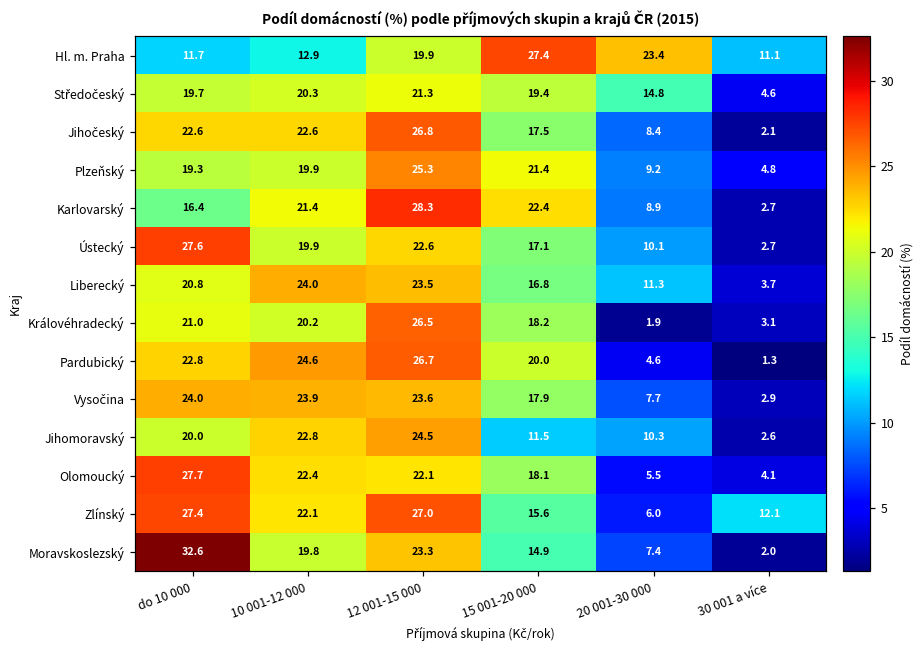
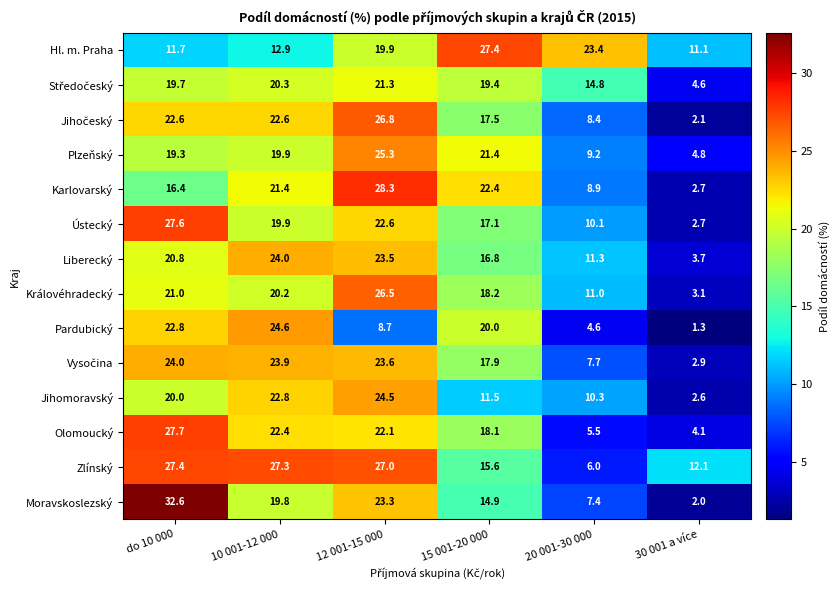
  {
    "Hl. m. Praha": {
      "do 10 000": 11.7,
      "10 001-12 000": 12.9,
      "12 001-15 000": 19.9,
      "15 001-20 000": 27.4,
      "20 001-30 000": 23.4,
      "30 001 a více": 11.1
    },
    "Středočeský": {
      "do 10 000": 19.7,
      "10 001-12 000": 20.3,
      "12 001-15 000": 21.3,
      "15 001-20 000": 19.4,
      "20 001-30 000": 14.8,
      "30 001 a více": 4.6
    },
    "Jihočeský": {
      "do 10 000": 22.6,
      "10 001-12 000": 22.6,
      "12 001-15 000": 26.8,
      "15 001-20 000": 17.5,
      "20 001-30 000": 8.4,
      "30 001 a více": 2.1
    },
    "Plzeňský": {
      "do 10 000": 19.3,
      "10 001-12 000": 19.9,
      "12 001-15 000": 25.3,
      "15 001-20 000": 21.4,
      "20 001-30 000": 9.2,
      "30 001 a více": 4.8
    },
    "Karlovarský": {
      "do 10 000": 16.4,
      "10 001-12 000": 21.4,
      "12 001-15 000": 28.3,
      "15 001-20 000": 22.4,
      "20 001-30 000": 8.9,
      "30 001 a více": 2.7
    },
    "Ústecký": {
      "do 10 000": 27.6,
      "10 001-12 000": 19.9,
      "12 001-15 000": 22.6,
      "15 001-20 000": 17.1,
      "20 001-30 000": 10.1,
      "30 001 a více": 2.7
    },
    "Liberecký": {
      "do 10 000": 20.8,
      "10 001-12 000": 24.0,
      "12 001-15 000": 23.5,
      "15 001-20 000": 16.8,
      "20 001-30 000": 11.3,
      "30 001 a více": 3.7
    },
    "Královéhradecký": {
      "do 10 000": 21.0,
      "10 001-12 000": 20.2,
      "12 001-15 000": 26.5,
      "15 001-20 000": 18.2,
-     "20 001-30 000": 1.9,
+     "20 001-30 000": 11.0,
      "30 001 a více": 3.1
    },
    "Pardubický": {
      "do 10 000": 22.8,
      "10 001-12 000": 24.6,
-     "12 001-15 000": 26.7,
+     "12 001-15 000": 8.7,
      "15 001-20 000": 20.0,
      "20 001-30 000": 4.6,
      "30 001 a více": 1.3
    },
    "Vysočina": {
      "do 10 000": 24.0,
      "10 001-12 000": 23.9,
      "12 001-15 000": 23.6,
      "15 001-20 000": 17.9,
      "20 001-30 000": 7.7,
      "30 001 a více": 2.9
    },
    "Jihomoravský": {
      "do 10 000": 20.0,
      "10 001-12 000": 22.8,
      "12 001-15 000": 24.5,
      "15 001-20 000": 11.5,
      "20 001-30 000": 10.3,
      "30 001 a více": 2.6
    },
    "Olomoucký": {
      "do 10 000": 27.7,
      "10 001-12 000": 22.4,
      "12 001-15 000": 22.1,
      "15 001-20 000": 18.1,
      "20 001-30 000": 5.5,
      "30 001 a více": 4.1
    },
    "Zlínský": {
      "do 10 000": 27.4,
-     "10 001-12 000": 22.1,
+     "10 001-12 000": 27.3,
      "12 001-15 000": 27.0,
      "15 001-20 000": 15.6,
      "20 001-30 000": 6.0,
      "30 001 a více": 12.1
    },
    "Moravskoslezský": {
      "do 10 000": 32.6,
      "10 001-12 000": 19.8,
      "12 001-15 000": 23.3,
      "15 001-20 000": 14.9,
      "20 001-30 000": 7.4,
      "30 001 a více": 2.0
    }
  }
